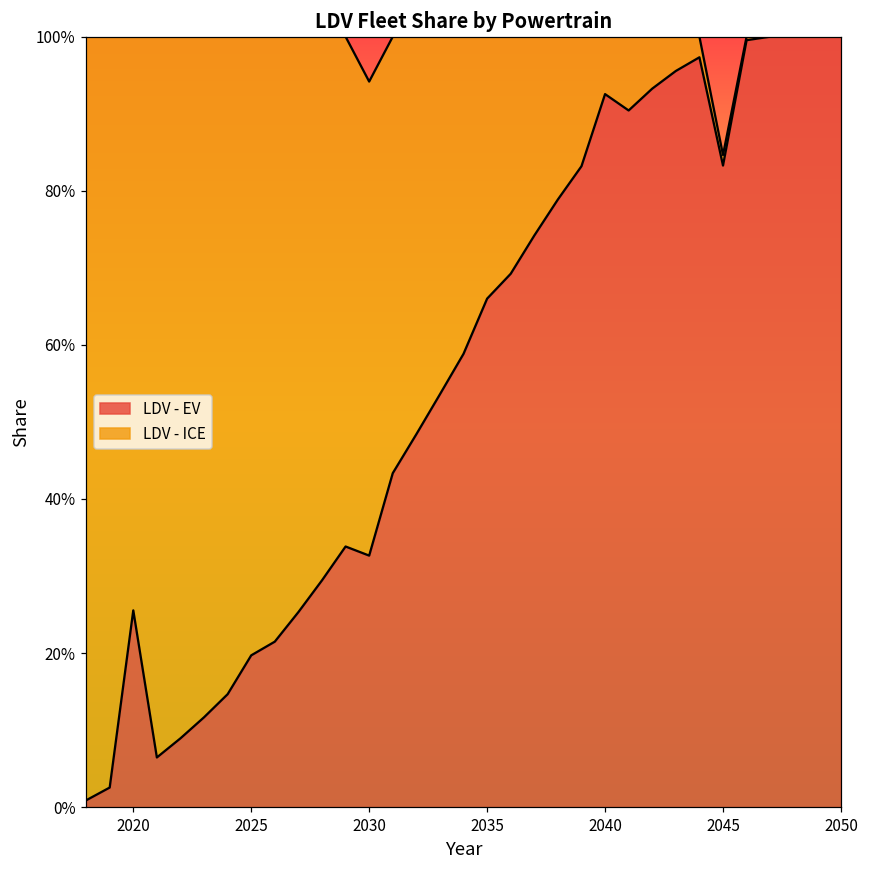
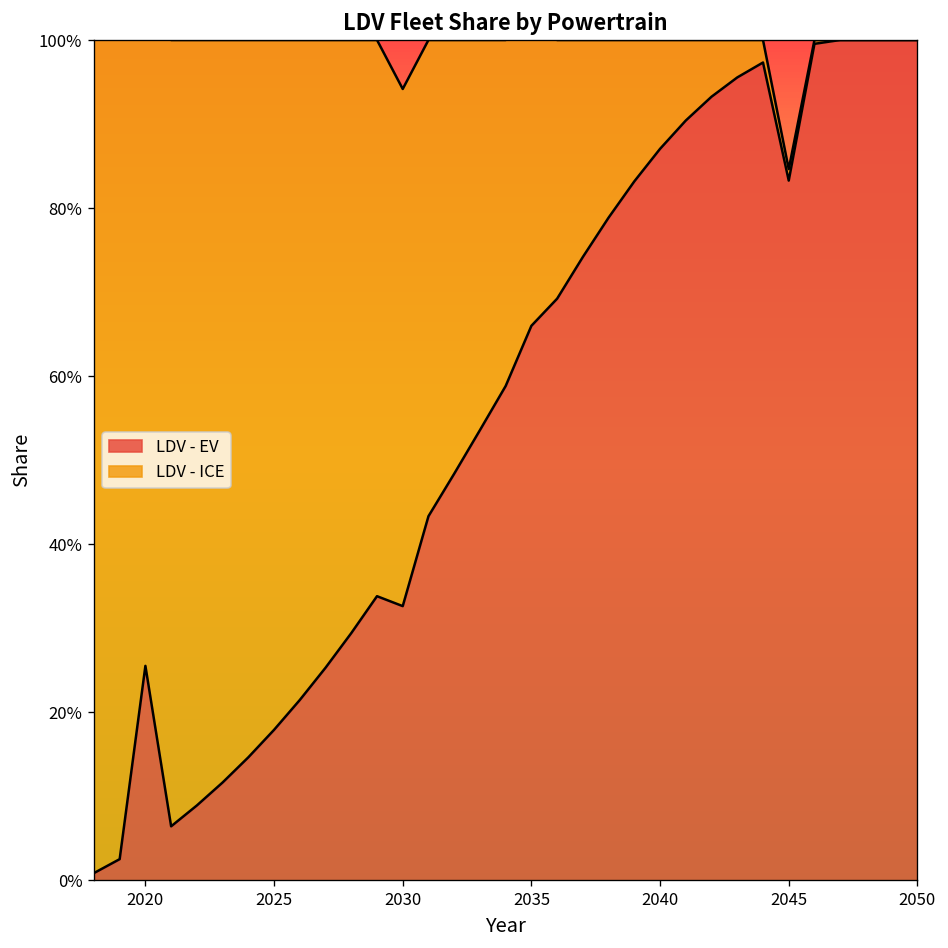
  {
    "LDV - EV": {
      "2020": "26%",
-     "2025": "20%",
+     "2025": "18%",
      "2030": "33%",
      "2035": "66%",
-     "2040": "93%",
+     "2040": "87%",
      "2045": "83%"
    },
    "LDV - ICE": {
      "2030": "62%",
      "2045": "1%"
    }
  }
